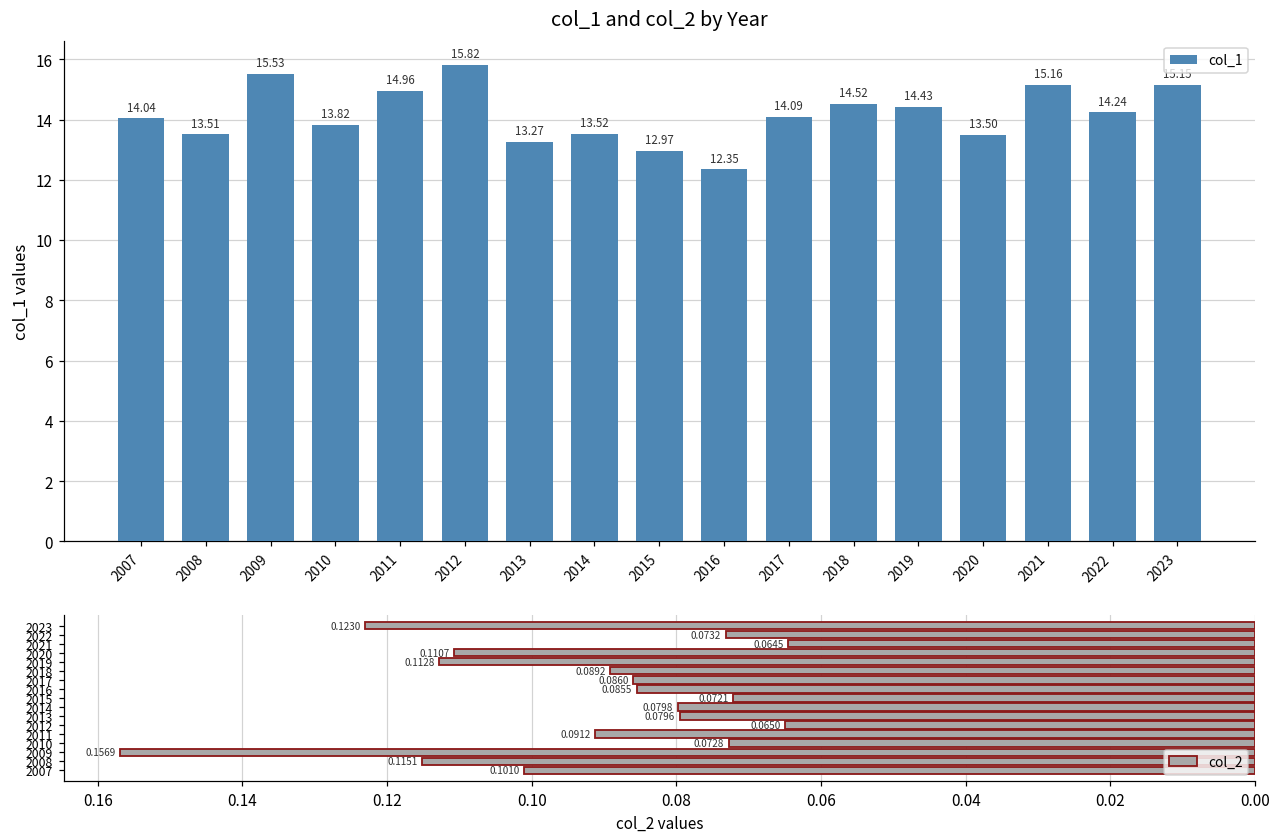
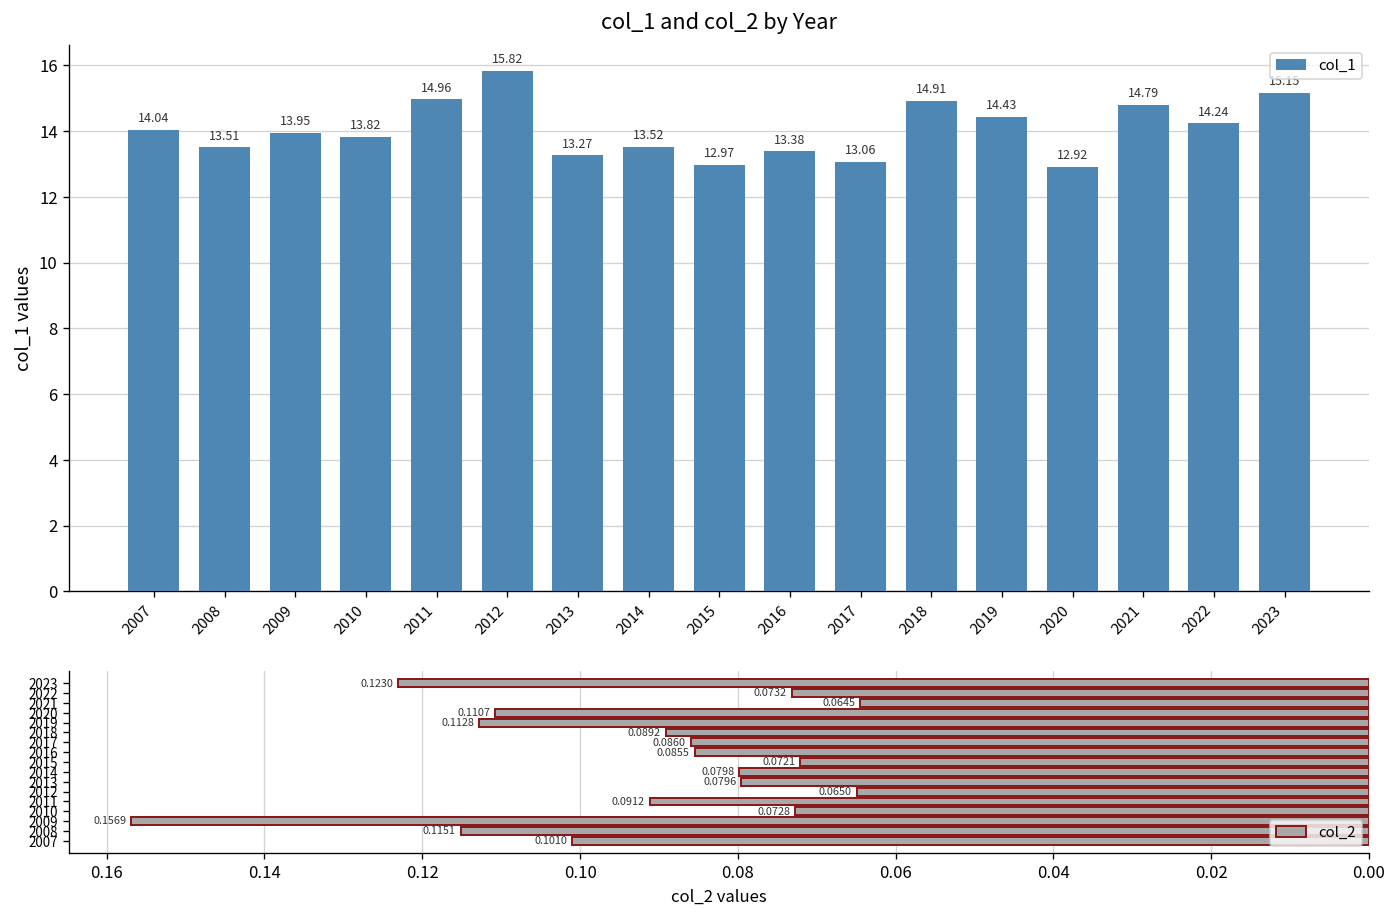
  {
    "col_1 and col_2 by Year": {
      "2007": 14.04,
      "2008": 13.51,
-     "2009": 15.53,
+     "2009": 13.95,
      "2010": 13.82,
      "2011": 14.96,
      "2012": 15.82,
      "2013": 13.27,
      "2014": 13.52,
      "2015": 12.97,
-     "2016": 12.35,
-     "2017": 14.09,
-     "2018": 14.52,
+     "2016": 13.38,
+     "2017": 13.06,
+     "2018": 14.91,
      "2019": 14.43,
-     "2020": 13.50,
-     "2021": 15.16,
+     "2020": 12.92,
+     "2021": 14.79,
      "2022": 14.24
    }
  }
